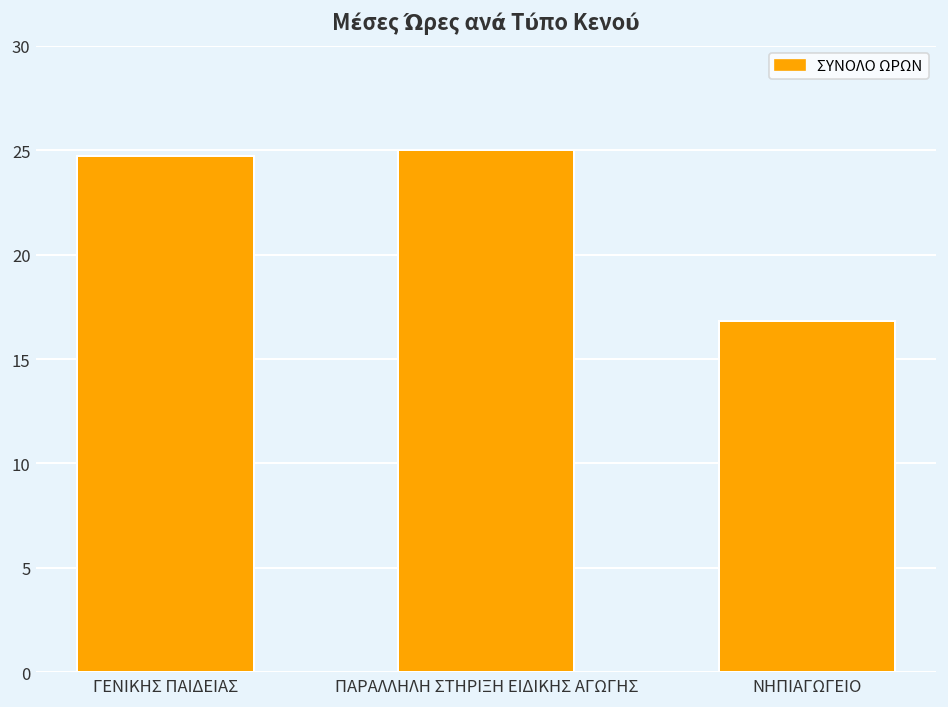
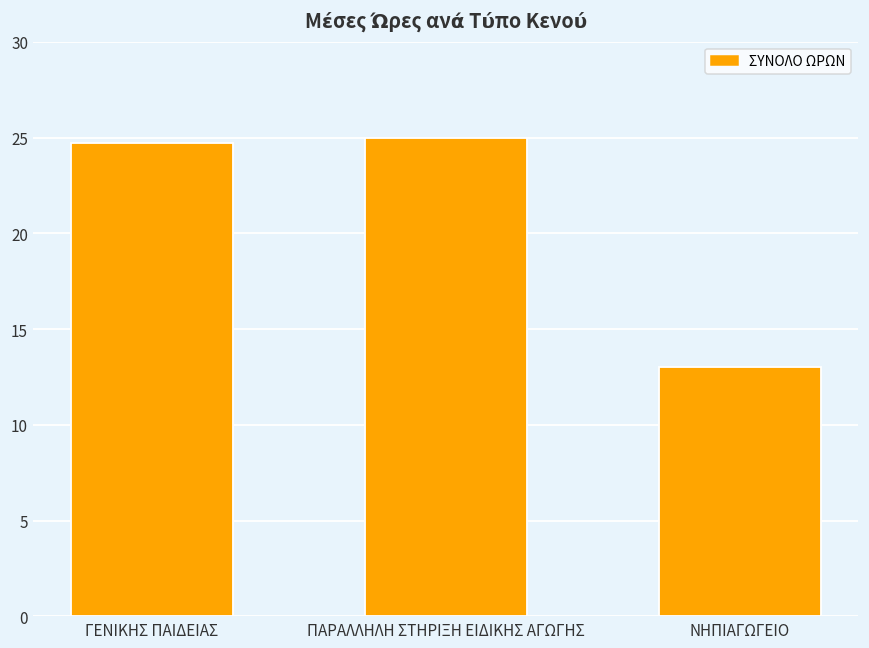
  {
    "ΓΕΝΙΚΗΣ ΠΑΙΔΕΙΑΣ": 24.7,
    "ΠΑΡΑΛΛΗΛΗ ΣΤΗΡΙΞΗ ΕΙΔΙΚΗΣ ΑΓΩΓΗΣ": 25.0,
-   "ΝΗΠΙΑΓΩΓΕΙΟ": 16.8
+   "ΝΗΠΙΑΓΩΓΕΙΟ": 13.0
  }
